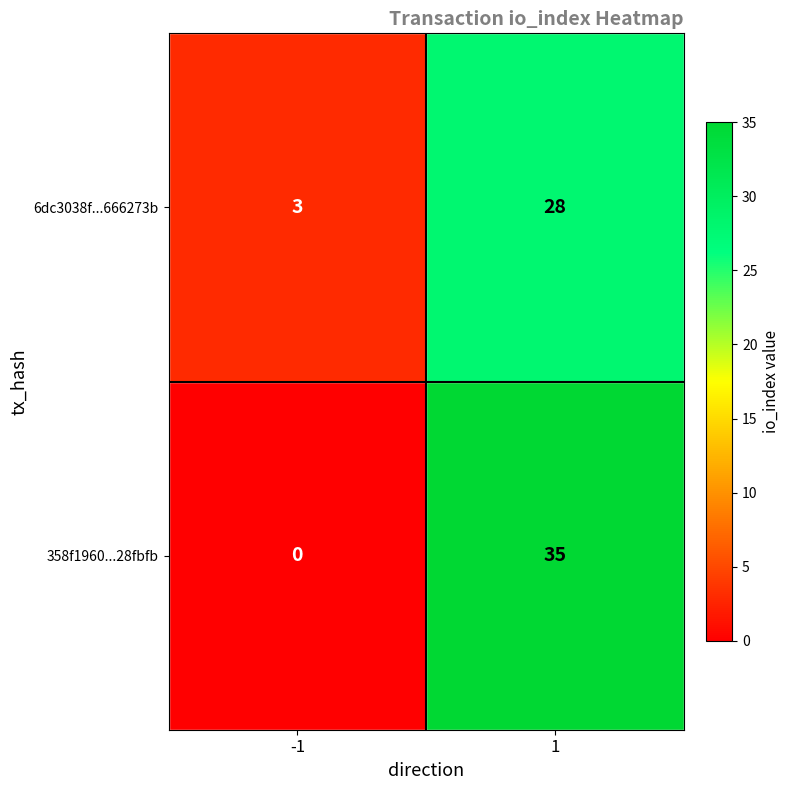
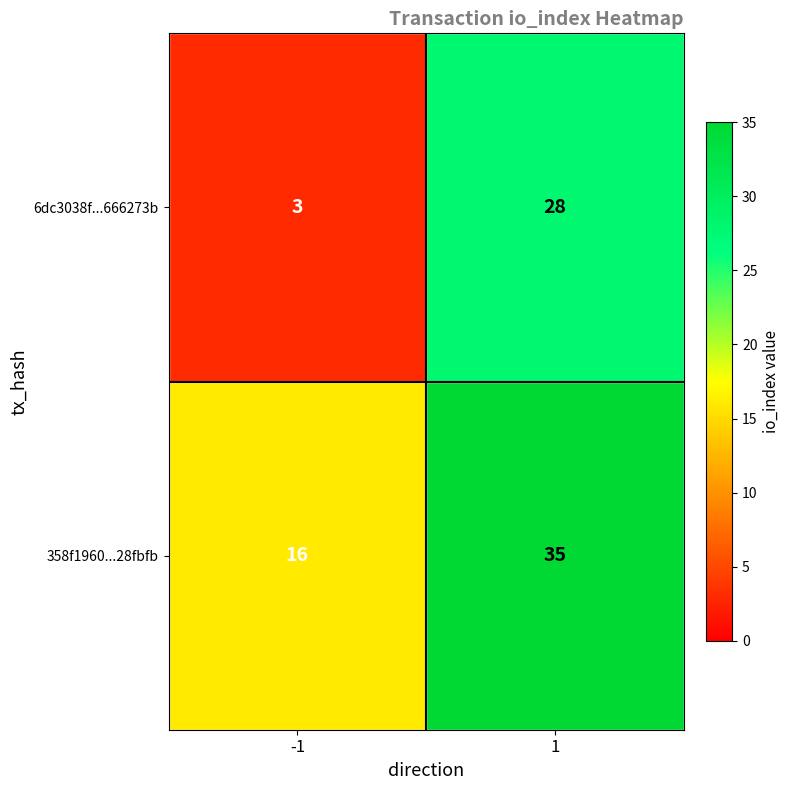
  {
    "6dc3038f...666273b": {
      "-1": 3,
      "1": 28
    },
    "358f1960...28fbfb": {
-     "-1": 0,
+     "-1": 16,
      "1": 35
    }
  }
